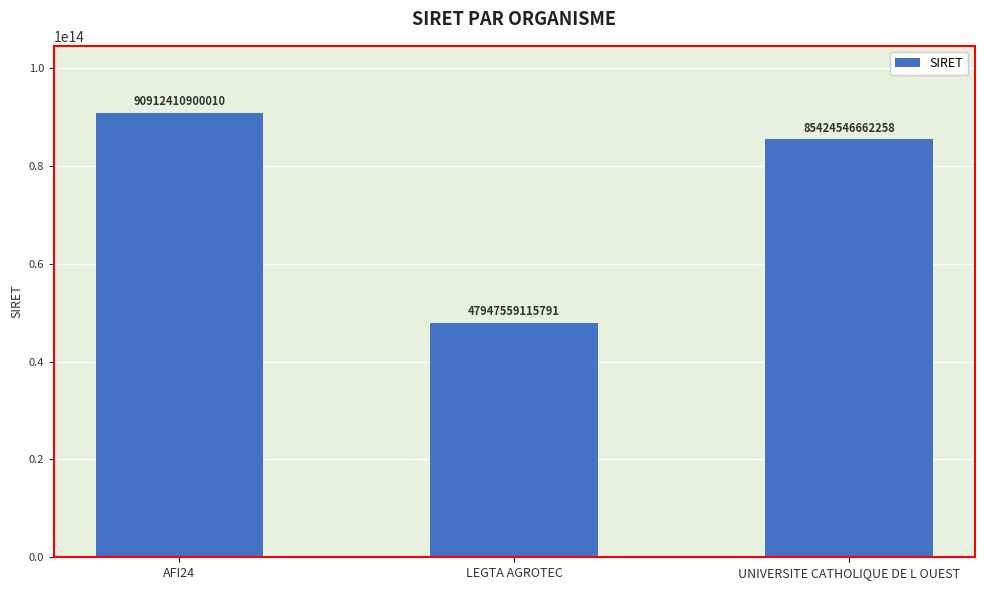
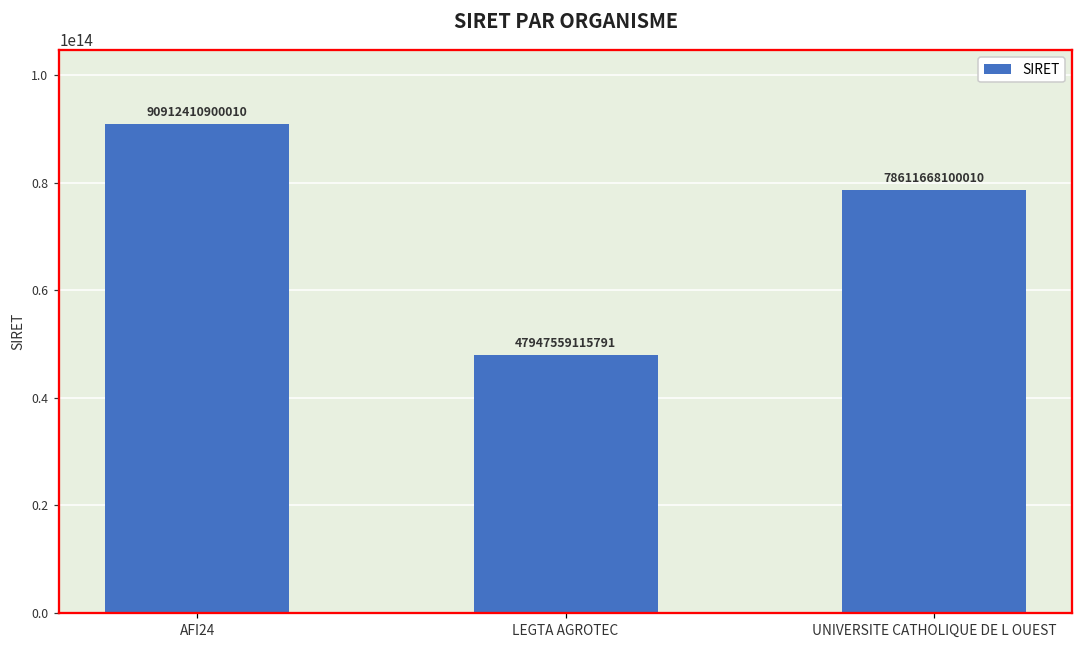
  {
    "AFI24": 90912410900010,
    "LEGTA AGROTEC": 47947559115791,
-   "UNIVERSITE CATHOLIQUE DE L OUEST": 85424546662258
+   "UNIVERSITE CATHOLIQUE DE L OUEST": 78611668100010
  }
